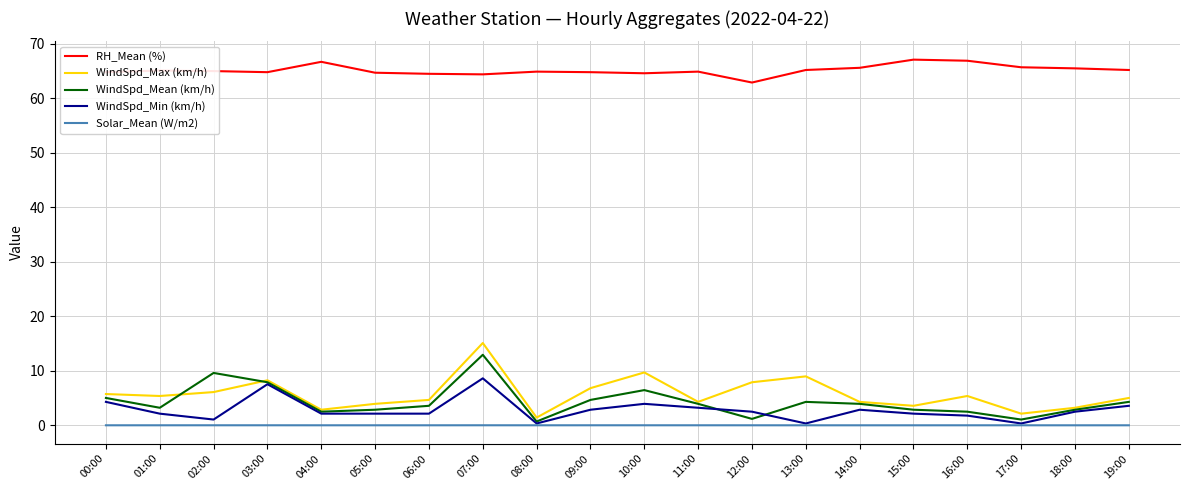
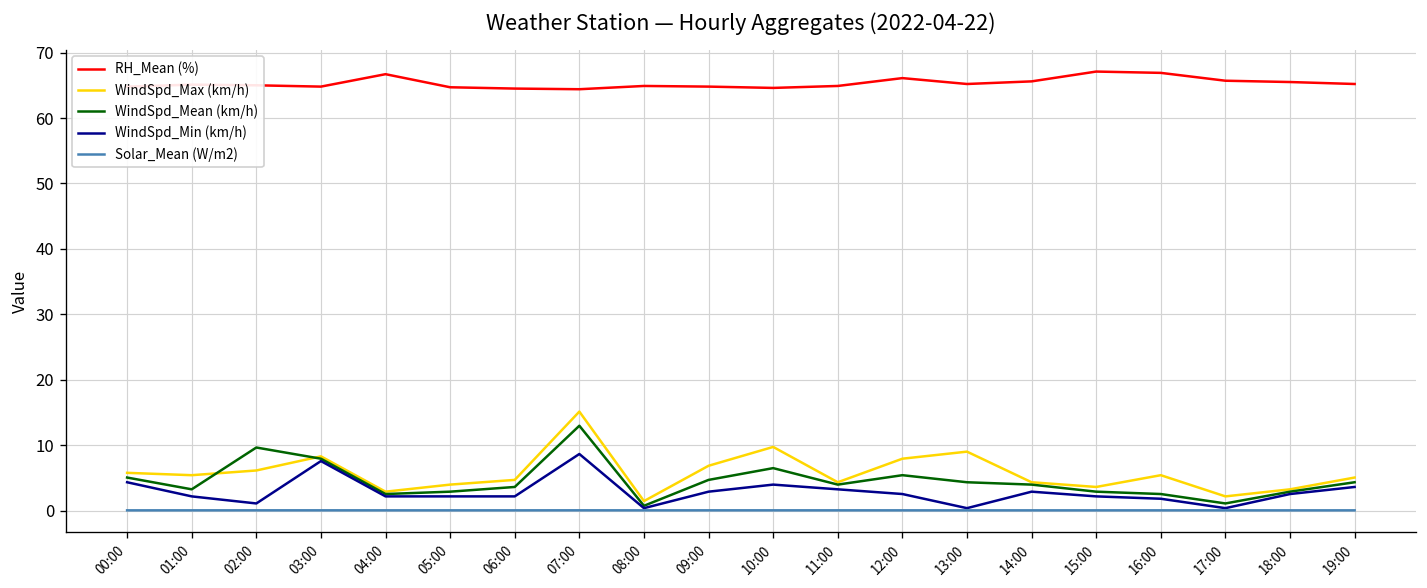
  {
    "RH_Mean (%)": {
      "03:00": 65,
      "04:00": 67,
      "05:00": 65,
      "06:00": 65,
      "07:00": 64,
      "08:00": 65,
      "09:00": 65,
      "10:00": 65,
      "11:00": 65,
-     "12:00": 63,
+     "12:00": 66,
      "13:00": 65,
      "14:00": 66,
      "15:00": 67,
      "16:00": 67,
      "17:00": 66,
      "18:00": 66,
      "19:00": 65
    },
    "WindSpd_Max (km/h)": {
      "00:00": 6,
      "01:00": 5,
      "02:00": 6,
      "05:00": 4,
      "06:00": 5,
      "07:00": 15,
      "08:00": 1,
      "09:00": 7,
      "10:00": 10,
      "12:00": 8,
      "13:00": 9,
      "15:00": 4,
      "16:00": 5,
      "17:00": 2,
      "19:00": 5
    },
    "WindSpd_Mean (km/h)": {
      "00:00": 5,
      "01:00": 3,
      "02:00": 10,
      "05:00": 3,
      "06:00": 4,
      "07:00": 13,
      "09:00": 5,
      "10:00": 6,
-     "12:00": 1,
+     "12:00": 5,
      "13:00": 4,
      "15:00": 3,
      "16:00": 3,
      "17:00": 1,
      "19:00": 4
    },
    "WindSpd_Min (km/h)": {
      "00:00": 4,
      "01:00": 2,
      "02:00": 1,
      "05:00": 2,
      "06:00": 2,
      "07:00": 9,
      "09:00": 3,
      "10:00": 4,
      "11:00": 3,
      "12:00": 3,
      "14:00": 3,
      "15:00": 2,
      "16:00": 2,
      "19:00": 4
    },
    "Solar_Mean (W/m2)": {
      "00:00": 0,
      "01:00": 0,
      "02:00": 0,
      "03:00": 0,
      "04:00": 0,
      "05:00": 0,
      "06:00": 0,
      "07:00": 0,
      "09:00": 0,
      "10:00": 0,
      "11:00": 0,
      "12:00": 0,
      "14:00": 0,
      "15:00": 0,
      "16:00": 0,
      "18:00": 0,
      "19:00": 0
    }
  }
